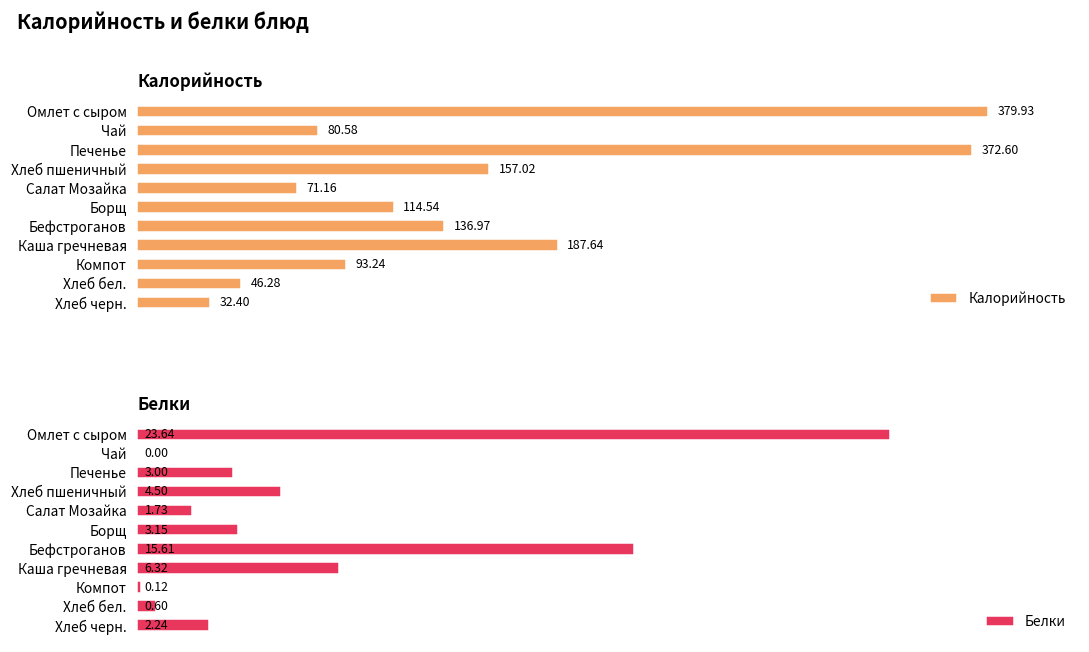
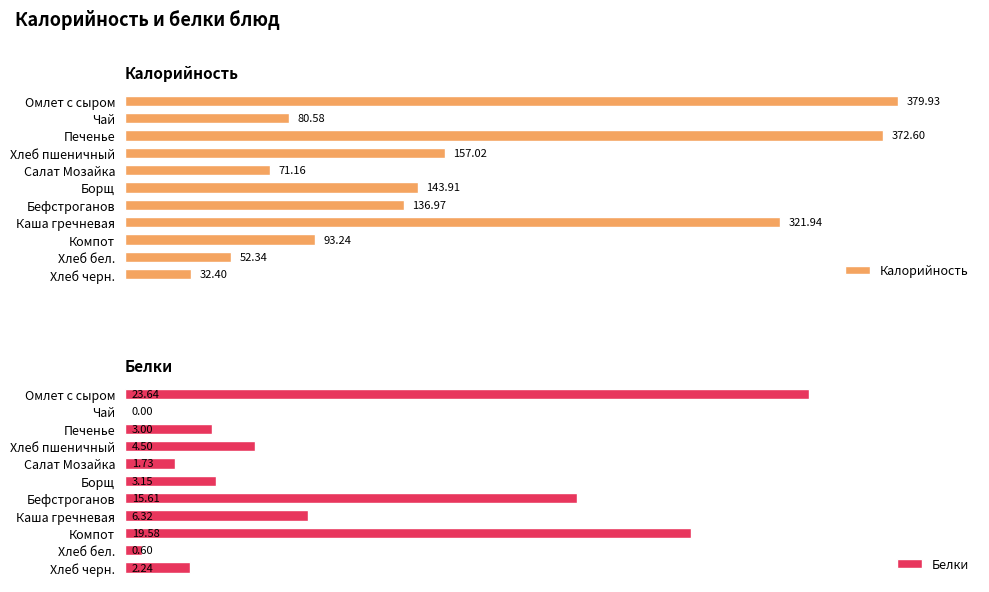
  {
    "Калорийность": {
      "Омлет с сыром": 379.93,
      "Чай": 80.58,
      "Печенье": 372.60,
      "Хлеб пшеничный": 157.02,
      "Салат Мозайка": 71.16,
-     "Борщ": 114.54,
+     "Борщ": 143.91,
      "Бефстроганов": 136.97,
-     "Каша гречневая": 187.64,
+     "Каша гречневая": 321.94,
      "Компот": 93.24,
-     "Хлеб бел.": 46.28,
+     "Хлеб бел.": 52.34,
      "Хлеб черн.": 32.40
    },
    "Белки": {
      "Омлет с сыром": 23.64,
      "Чай": 0.00,
      "Печенье": 3.00,
      "Хлеб пшеничный": 4.50,
      "Салат Мозайка": 1.73,
      "Борщ": 3.15,
      "Бефстроганов": 15.61,
      "Каша гречневая": 6.32,
-     "Компот": 0.12,
+     "Компот": 19.58,
      "Хлеб бел.": 0.60,
      "Хлеб черн.": 2.24
    }
  }
